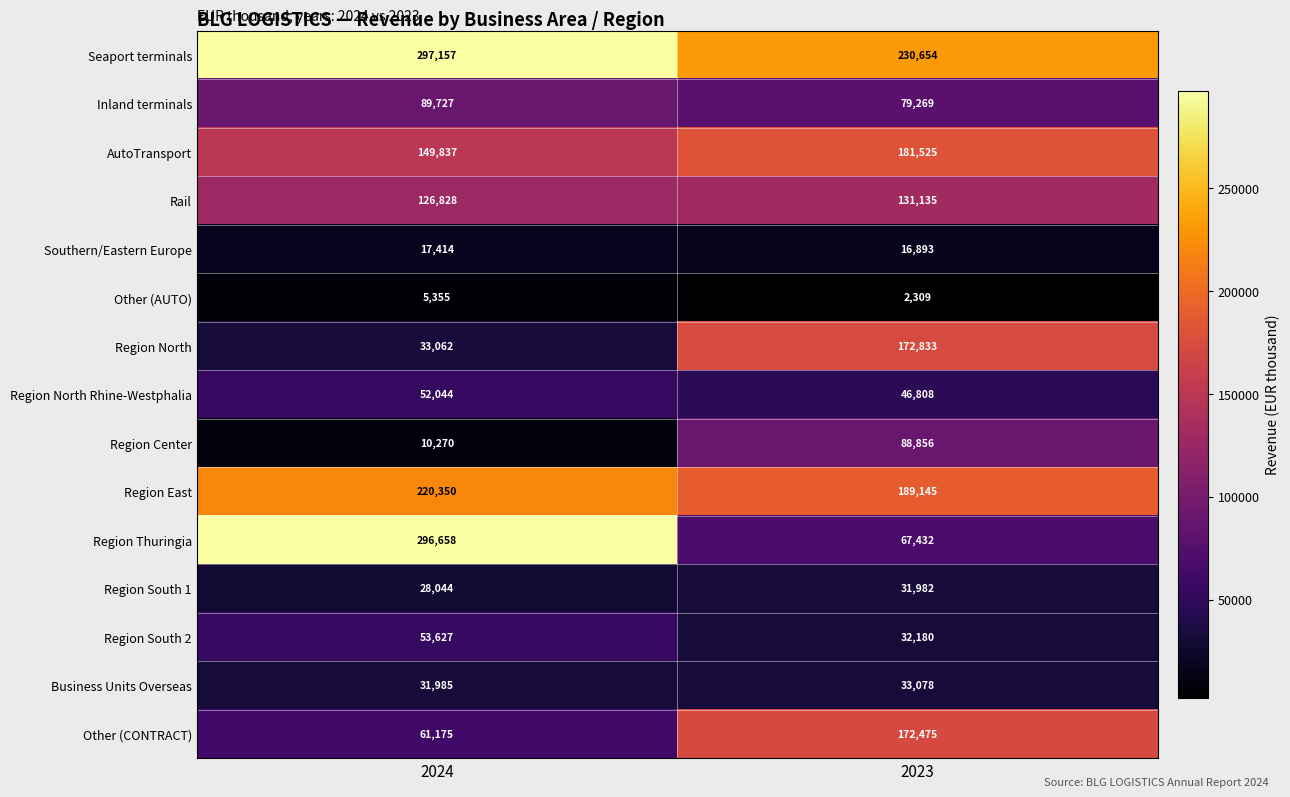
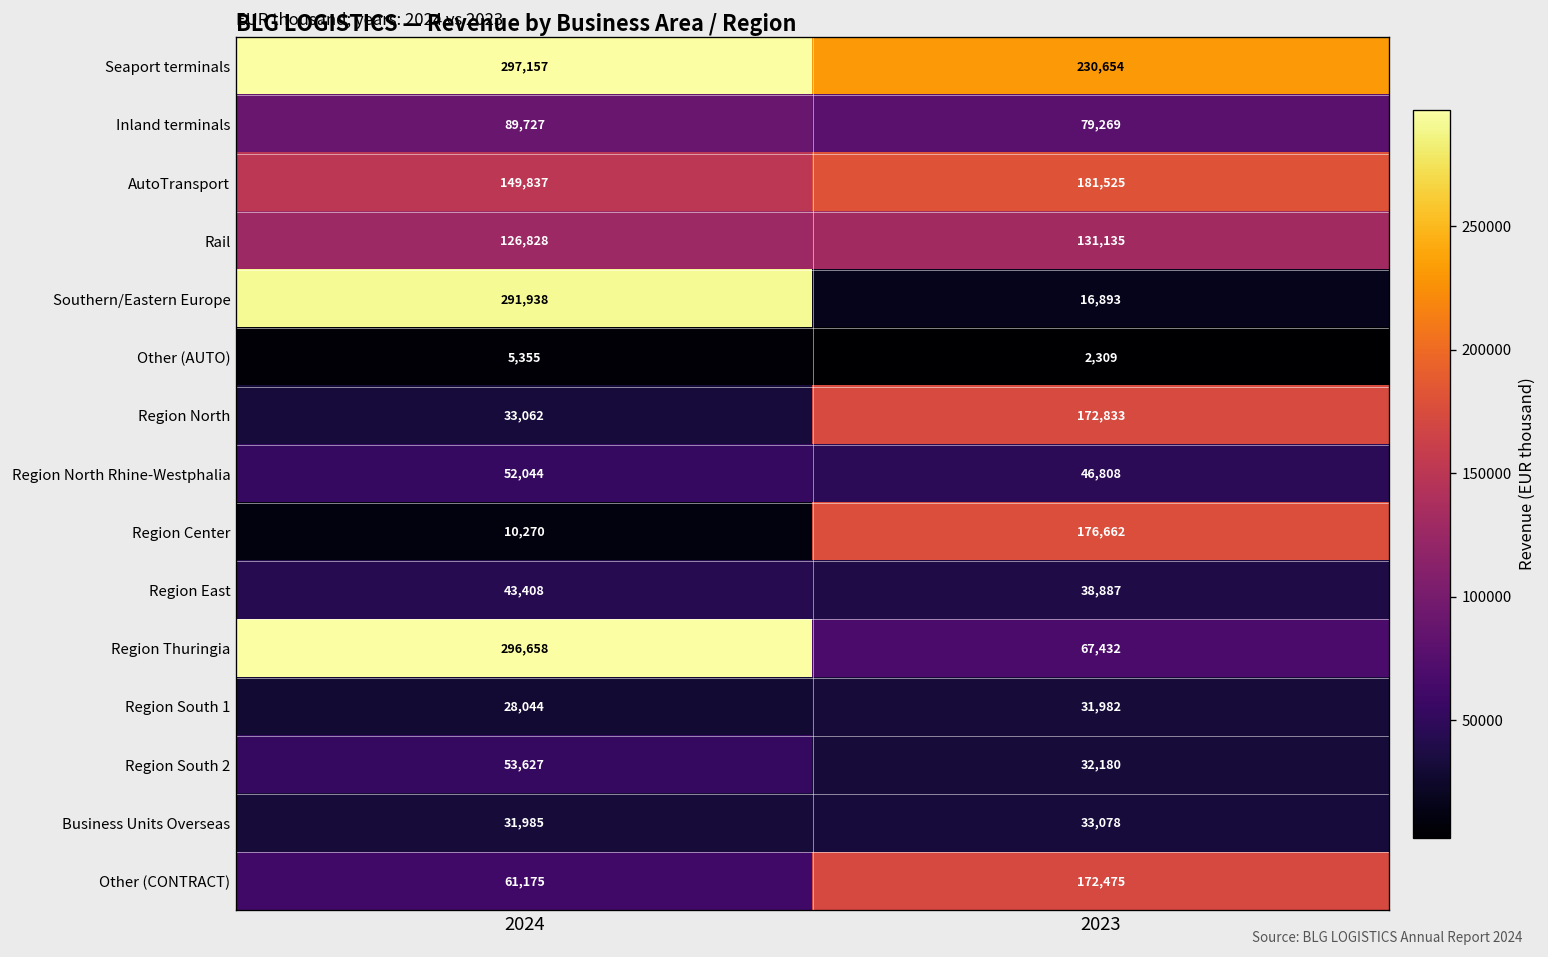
  {
    "Seaport terminals": {
      "2024": "297,157",
      "2023": "230,654"
    },
    "Inland terminals": {
      "2024": "89,727",
      "2023": "79,269"
    },
    "AutoTransport": {
      "2024": "149,837",
      "2023": "181,525"
    },
    "Rail": {
      "2024": "126,828",
      "2023": "131,135"
    },
    "Southern/Eastern Europe": {
-     "2024": "17,414",
+     "2024": "291,938",
      "2023": "16,893"
    },
    "Other (AUTO)": {
      "2024": "5,355",
      "2023": "2,309"
    },
    "Region North": {
      "2024": "33,062",
      "2023": "172,833"
    },
    "Region North Rhine-Westphalia": {
      "2024": "52,044",
      "2023": "46,808"
    },
    "Region Center": {
      "2024": "10,270",
-     "2023": "88,856"
+     "2023": "176,662"
    },
    "Region East": {
-     "2024": "220,350",
-     "2023": "189,145"
+     "2024": "43,408",
+     "2023": "38,887"
    },
    "Region Thuringia": {
      "2024": "296,658",
      "2023": "67,432"
    },
    "Region South 1": {
      "2024": "28,044",
      "2023": "31,982"
    },
    "Region South 2": {
      "2024": "53,627",
      "2023": "32,180"
    },
    "Business Units Overseas": {
      "2024": "31,985",
      "2023": "33,078"
    },
    "Other (CONTRACT)": {
      "2024": "61,175",
      "2023": "172,475"
    }
  }
